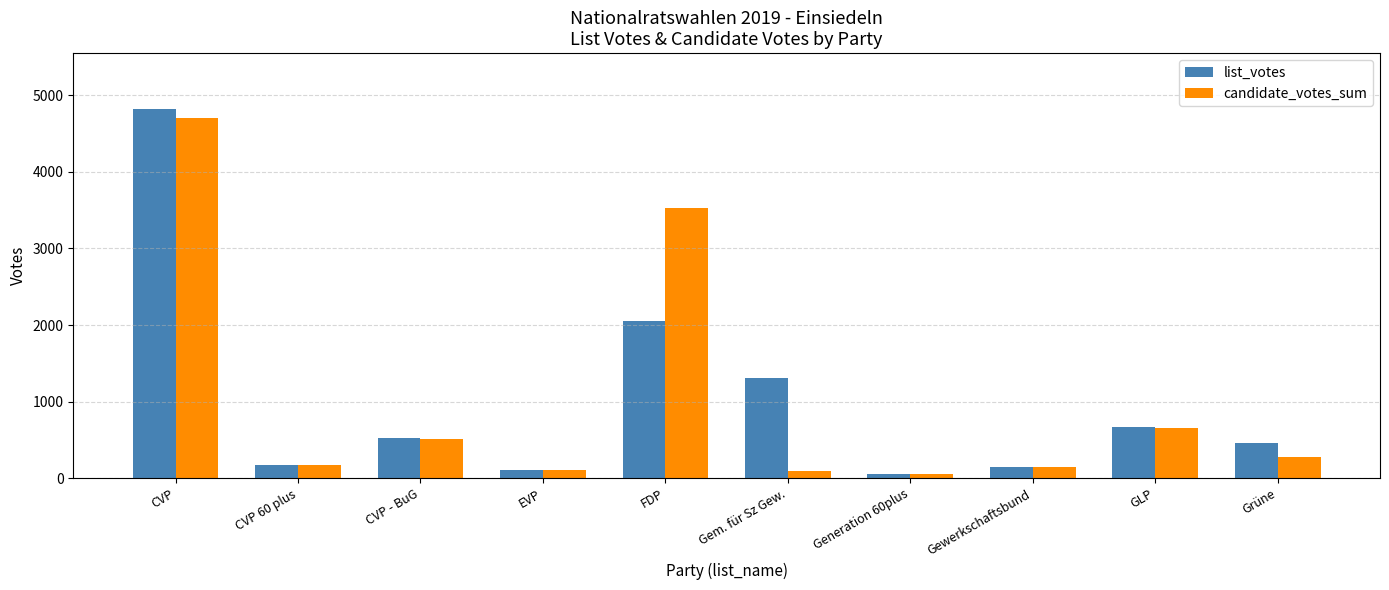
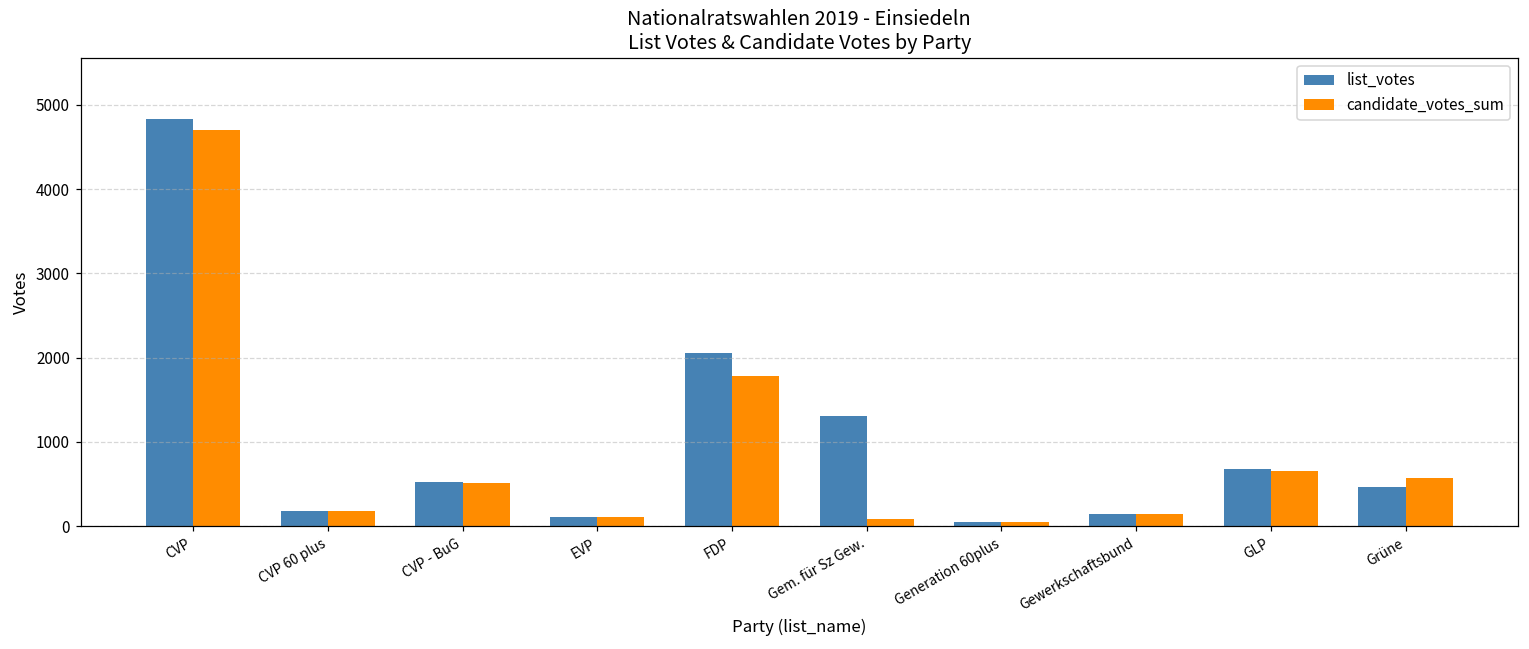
  {
    "list_votes": {
      "CVP": 4800,
      "CVP 60 plus": 200,
      "CVP - BuG": 500,
      "EVP": 100,
      "FDP": 2100,
      "Gem. für Sz Gew.": 1300,
      "Generation 60plus": 100,
      "Gewerkschaftsbund": 100,
      "GLP": 700,
      "Grüne": 500
    },
    "candidate_votes_sum": {
      "CVP": 4700,
      "CVP 60 plus": 200,
      "CVP - BuG": 500,
      "EVP": 100,
-     "FDP": 3500,
+     "FDP": 1800,
      "Gem. für Sz Gew.": 100,
      "Generation 60plus": 100,
      "Gewerkschaftsbund": 100,
      "GLP": 700,
-     "Grüne": 300
+     "Grüne": 600
    }
  }
